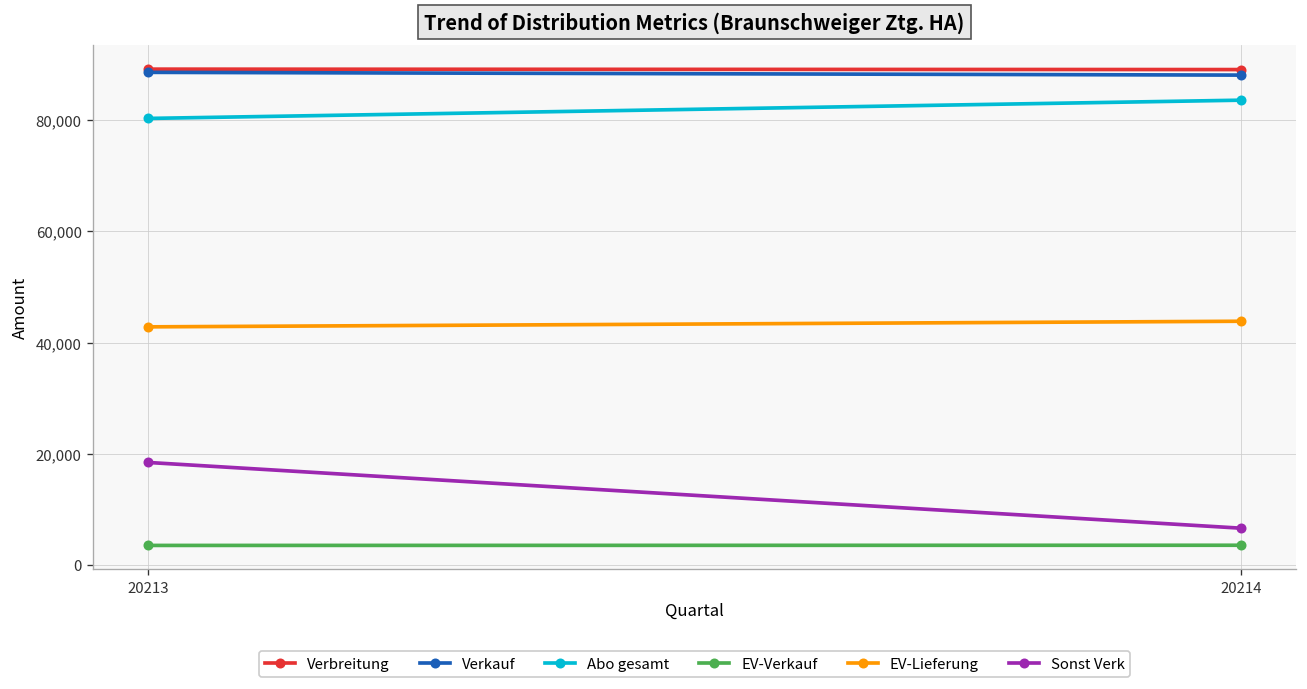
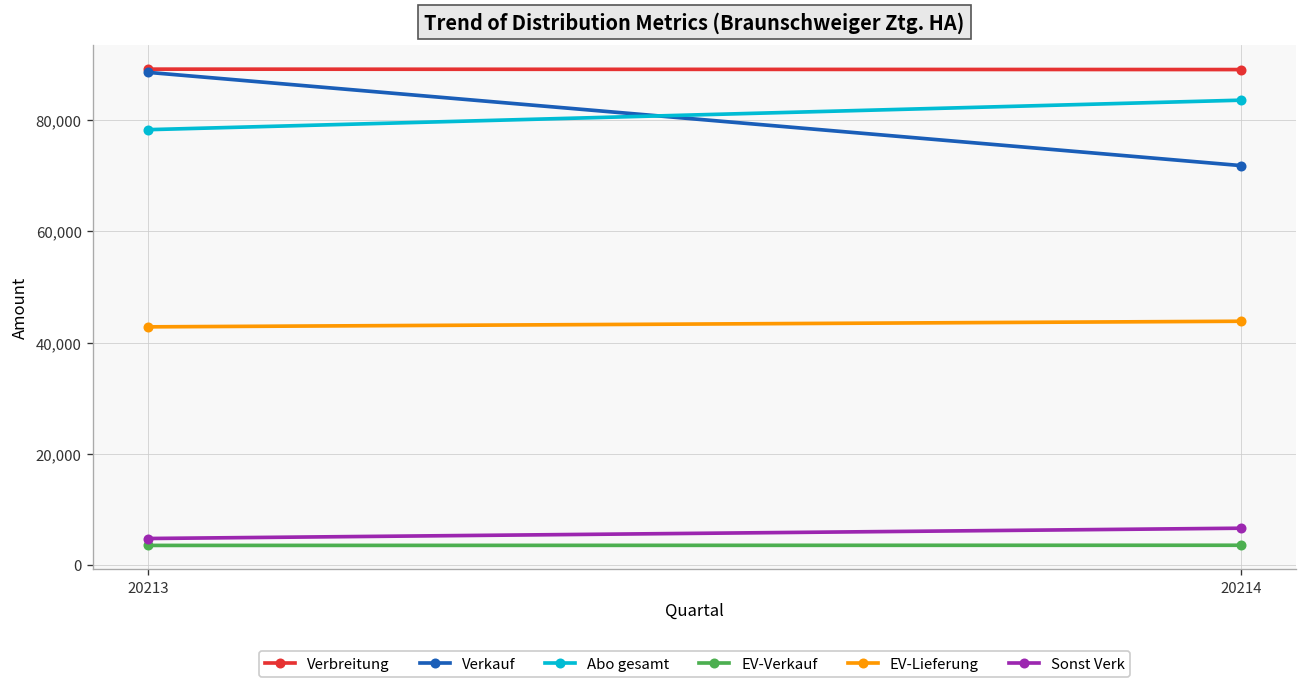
  {
    "Verbreitung": {
      "20213": "89,000",
      "20214": "89,000"
    },
    "Verkauf": {
      "20213": "89,000",
-     "20214": "88,000"
+     "20214": "72,000"
    },
    "Abo gesamt": {
-     "20213": "80,000",
+     "20213": "78,000",
      "20214": "84,000"
    },
    "EV-Verkauf": {
      "20213": "4,000",
      "20214": "4,000"
    },
    "EV-Lieferung": {
      "20213": "43,000",
      "20214": "44,000"
    },
    "Sonst Verk": {
-     "20213": "18,000",
+     "20213": "5,000",
      "20214": "7,000"
    }
  }
